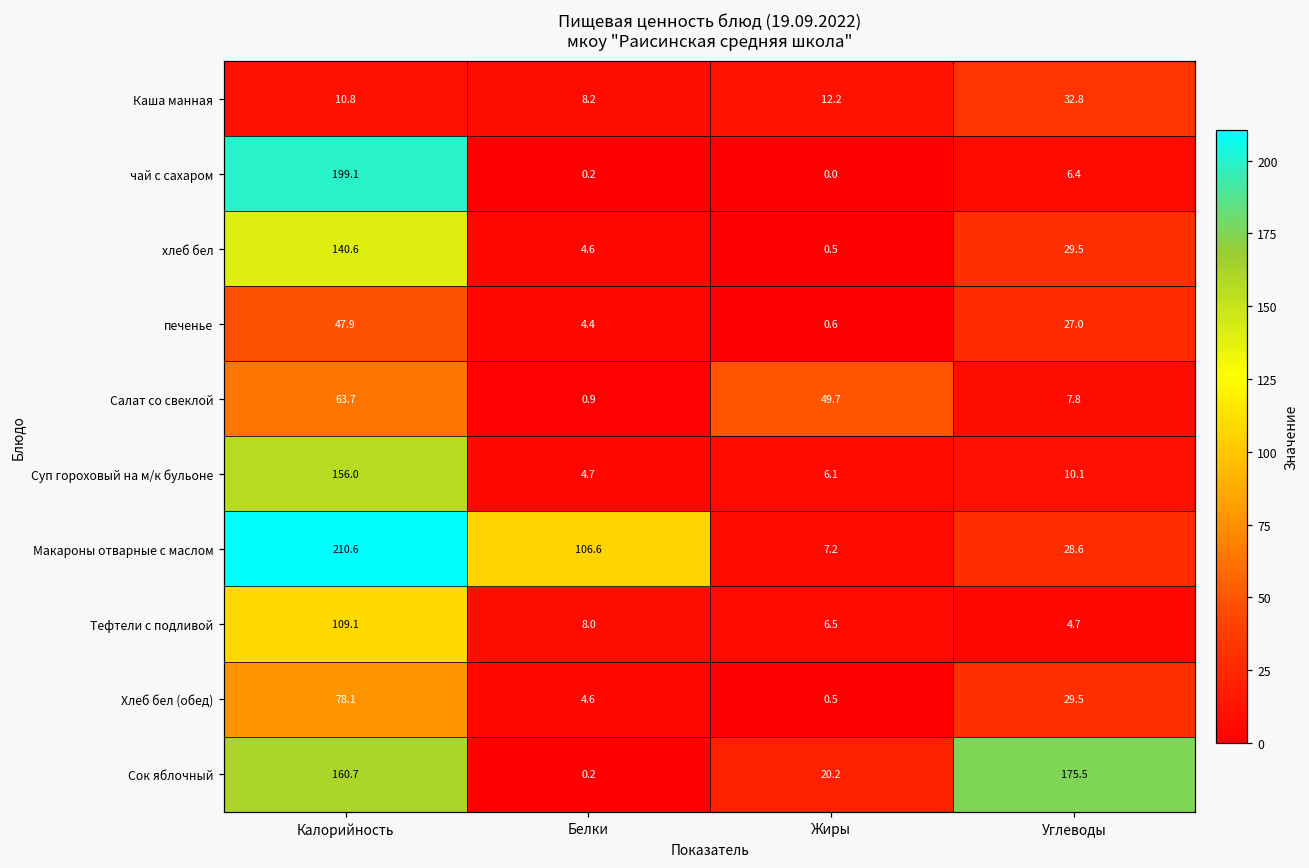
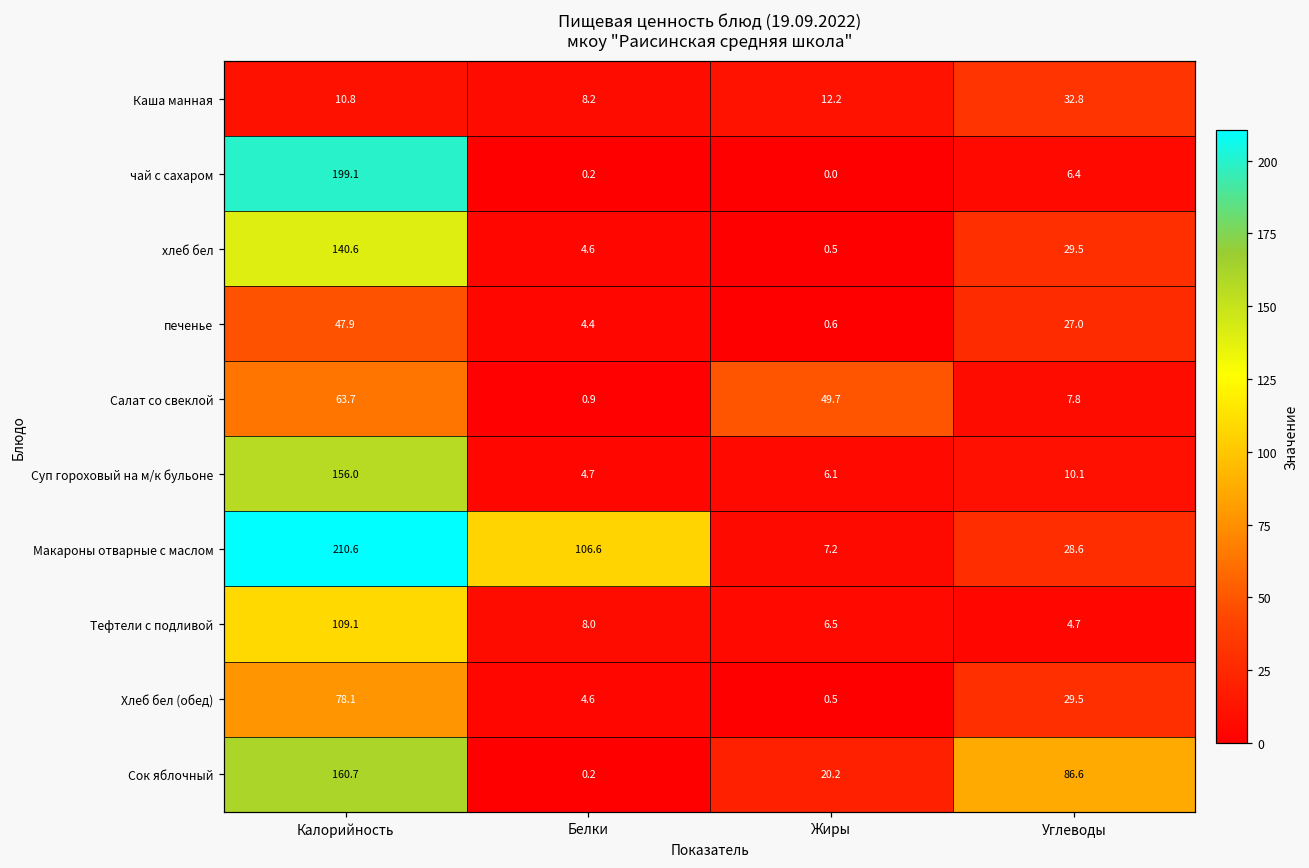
  {
    "Каша манная": {
      "Калорийность": 10.8,
      "Белки": 8.2,
      "Жиры": 12.2,
      "Углеводы": 32.8
    },
    "чай с сахаром": {
      "Калорийность": 199.1,
      "Белки": 0.2,
      "Жиры": 0.0,
      "Углеводы": 6.4
    },
    "хлеб бел": {
      "Калорийность": 140.6,
      "Белки": 4.6,
      "Жиры": 0.5,
      "Углеводы": 29.5
    },
    "печенье": {
      "Калорийность": 47.9,
      "Белки": 4.4,
      "Жиры": 0.6,
      "Углеводы": 27.0
    },
    "Салат со свеклой": {
      "Калорийность": 63.7,
      "Белки": 0.9,
      "Жиры": 49.7,
      "Углеводы": 7.8
    },
    "Суп гороховый на м/к бульоне": {
      "Калорийность": 156.0,
      "Белки": 4.7,
      "Жиры": 6.1,
      "Углеводы": 10.1
    },
    "Макароны отварные с маслом": {
      "Калорийность": 210.6,
      "Белки": 106.6,
      "Жиры": 7.2,
      "Углеводы": 28.6
    },
    "Тефтели с подливой": {
      "Калорийность": 109.1,
      "Белки": 8.0,
      "Жиры": 6.5,
      "Углеводы": 4.7
    },
    "Хлеб бел (обед)": {
      "Калорийность": 78.1,
      "Белки": 4.6,
      "Жиры": 0.5,
      "Углеводы": 29.5
    },
    "Сок яблочный": {
      "Калорийность": 160.7,
      "Белки": 0.2,
      "Жиры": 20.2,
-     "Углеводы": 175.5
+     "Углеводы": 86.6
    }
  }
